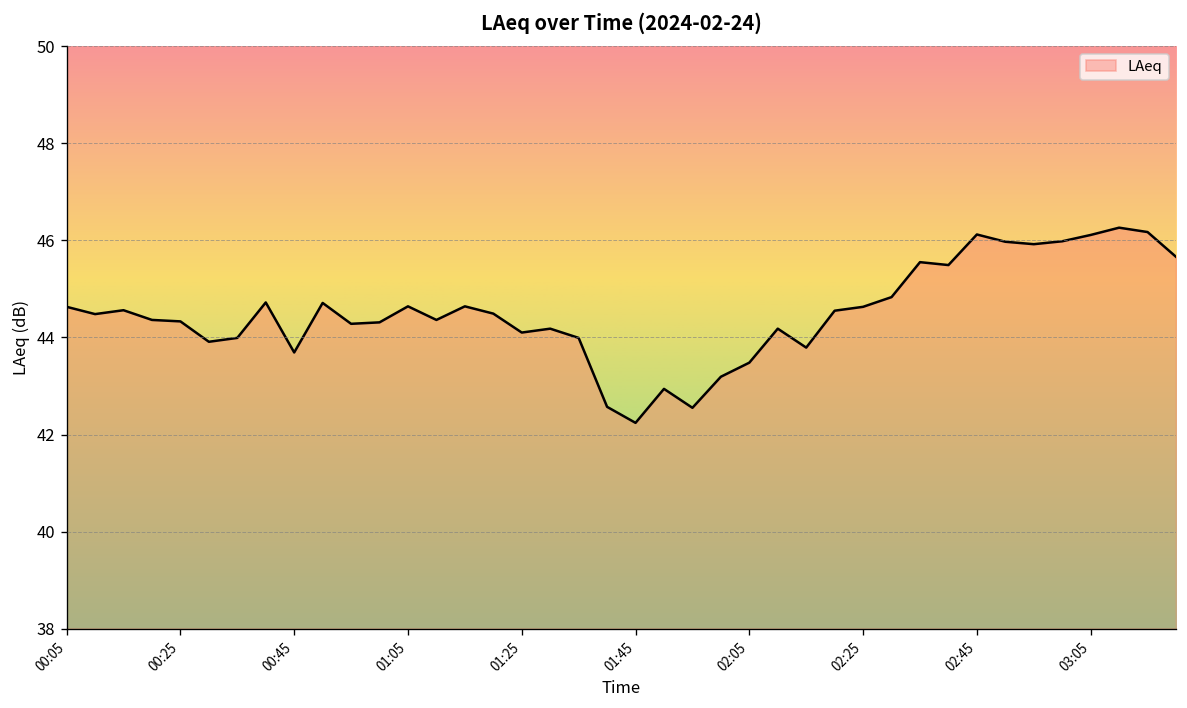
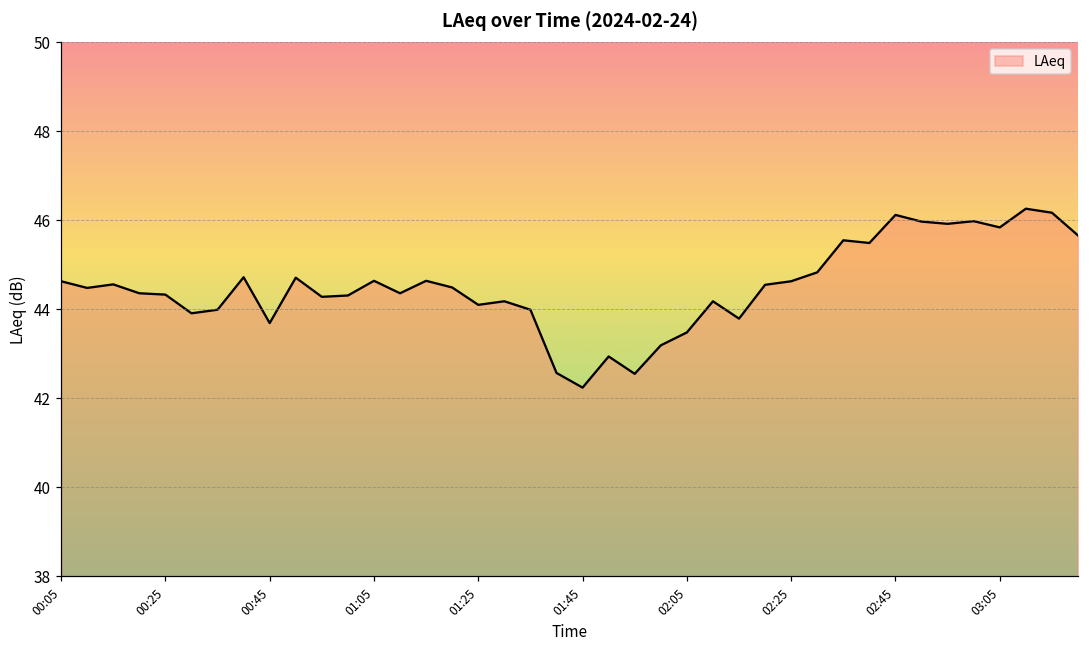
  {
    "00:05": 44.6,
    "00:25": 44.3,
    "00:45": 43.7,
    "01:05": 44.6,
    "01:25": 44.1,
    "01:45": 42.2,
    "02:05": 43.5,
    "02:25": 44.6,
    "02:45": 46.1,
-   "03:05": 46.1
+   "03:05": 45.8
  }
